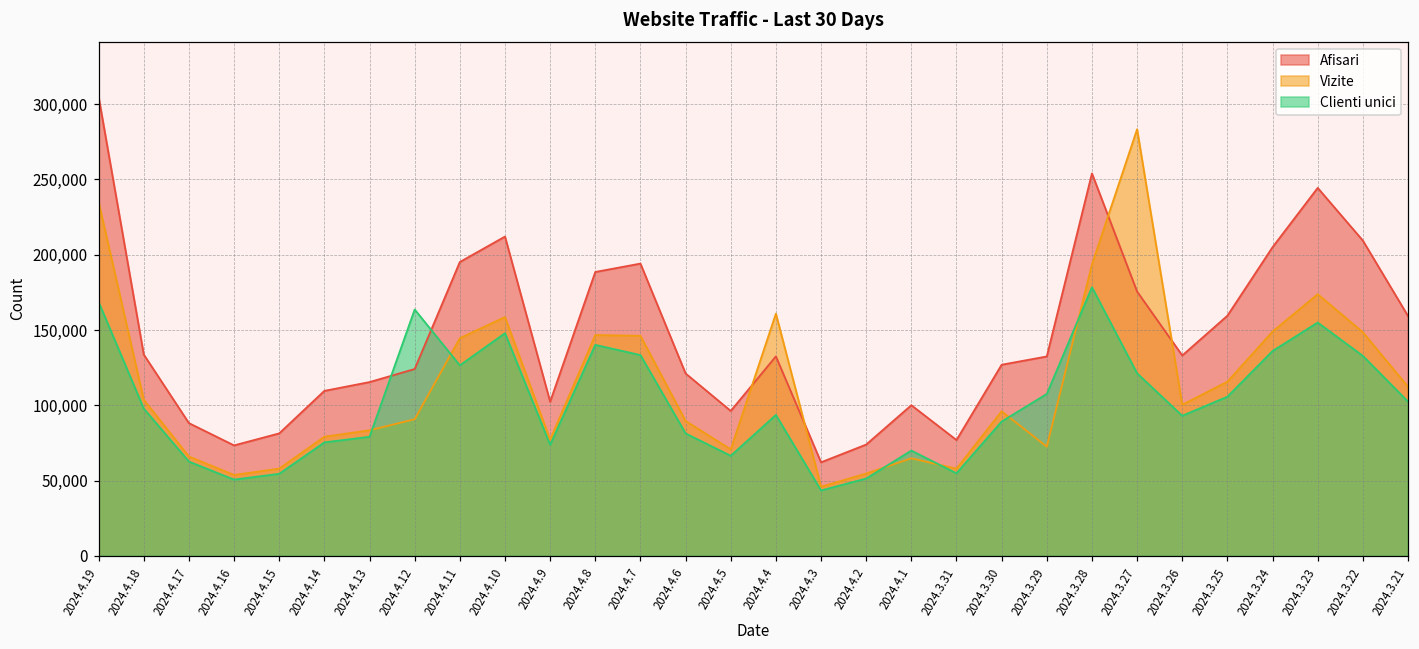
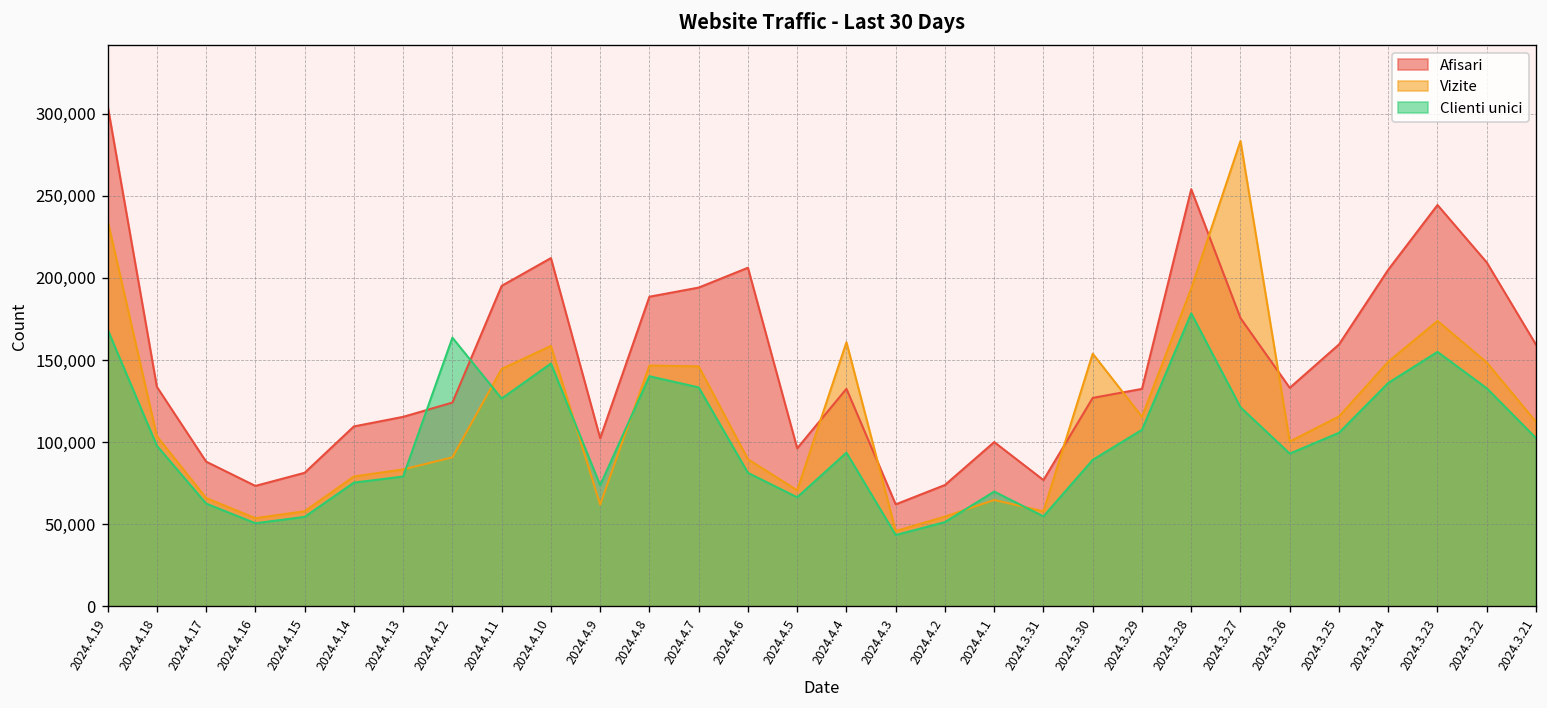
  {
    "Afisari": {
      "2024.4.19": "305,000",
      "2024.4.18": "134,000",
      "2024.4.17": "88,000",
      "2024.4.16": "73,000",
      "2024.4.15": "81,000",
      "2024.4.14": "110,000",
      "2024.4.13": "115,000",
      "2024.4.12": "124,000",
      "2024.4.11": "195,000",
      "2024.4.10": "212,000",
      "2024.4.9": "102,000",
      "2024.4.8": "189,000",
      "2024.4.7": "194,000",
-     "2024.4.6": "121,000",
+     "2024.4.6": "206,000",
      "2024.4.5": "96,000",
      "2024.4.4": "132,000",
      "2024.4.3": "62,000",
      "2024.4.2": "74,000",
      "2024.4.1": "100,000",
      "2024.3.31": "77,000",
      "2024.3.30": "127,000",
      "2024.3.29": "132,000",
      "2024.3.28": "254,000",
      "2024.3.27": "176,000",
      "2024.3.26": "133,000",
      "2024.3.25": "159,000",
      "2024.3.24": "205,000",
      "2024.3.23": "244,000",
      "2024.3.22": "209,000",
      "2024.3.21": "159,000"
    },
    "Vizite": {
      "2024.4.19": "235,000",
      "2024.4.18": "104,000",
      "2024.4.17": "66,000",
      "2024.4.16": "54,000",
      "2024.4.15": "58,000",
      "2024.4.14": "79,000",
      "2024.4.13": "83,000",
      "2024.4.12": "91,000",
      "2024.4.11": "145,000",
      "2024.4.10": "159,000",
-     "2024.4.9": "77,000",
+     "2024.4.9": "62,000",
      "2024.4.8": "147,000",
      "2024.4.7": "146,000",
      "2024.4.6": "90,000",
      "2024.4.5": "71,000",
      "2024.4.4": "161,000",
      "2024.4.3": "46,000",
      "2024.4.2": "55,000",
      "2024.4.1": "65,000",
      "2024.3.31": "58,000",
-     "2024.3.30": "96,000",
-     "2024.3.29": "73,000",
+     "2024.3.30": "154,000",
+     "2024.3.29": "115,000",
      "2024.3.28": "194,000",
      "2024.3.27": "283,000",
      "2024.3.26": "100,000",
      "2024.3.25": "116,000",
      "2024.3.24": "149,000",
      "2024.3.23": "174,000",
      "2024.3.22": "149,000",
      "2024.3.21": "112,000"
    },
    "Clienti unici": {
      "2024.4.19": "169,000",
      "2024.4.18": "98,000",
      "2024.4.17": "63,000",
      "2024.4.16": "51,000",
      "2024.4.15": "55,000",
      "2024.4.14": "75,000",
      "2024.4.13": "79,000",
      "2024.4.12": "164,000",
      "2024.4.11": "127,000",
      "2024.4.10": "148,000",
      "2024.4.9": "74,000",
      "2024.4.8": "140,000",
      "2024.4.7": "133,000",
      "2024.4.6": "81,000",
      "2024.4.5": "66,000",
      "2024.4.4": "94,000",
      "2024.4.3": "43,000",
      "2024.4.2": "51,000",
      "2024.4.1": "70,000",
      "2024.3.31": "55,000",
      "2024.3.30": "89,000",
      "2024.3.29": "108,000",
      "2024.3.28": "178,000",
      "2024.3.27": "121,000",
      "2024.3.26": "93,000",
      "2024.3.25": "106,000",
      "2024.3.24": "136,000",
      "2024.3.23": "155,000",
      "2024.3.22": "133,000",
      "2024.3.21": "102,000"
    }
  }
